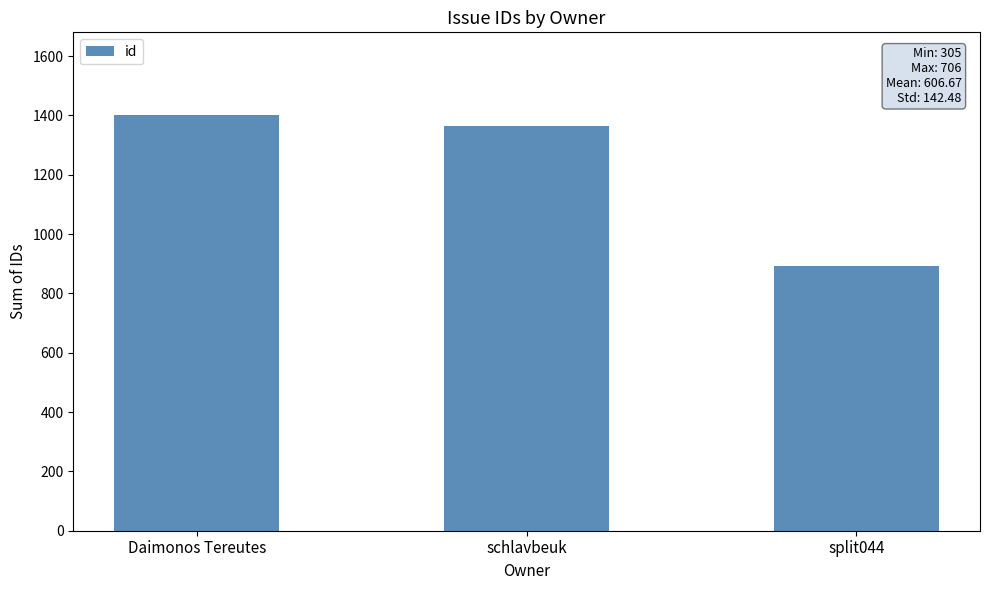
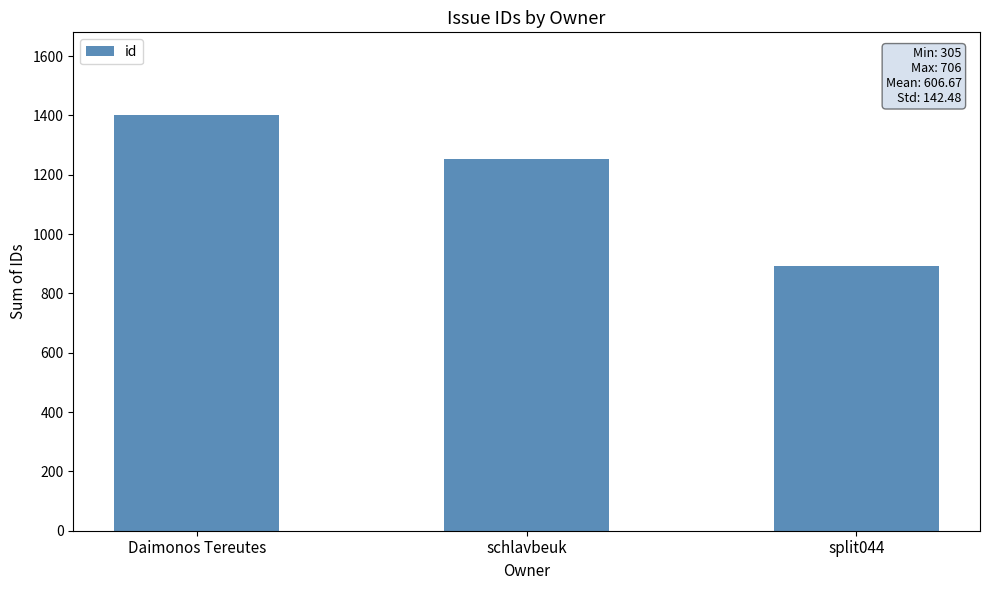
  {
    "Daimonos Tereutes": 1400,
-   "schlavbeuk": 1370,
+   "schlavbeuk": 1250,
    "split044": 890
  }
